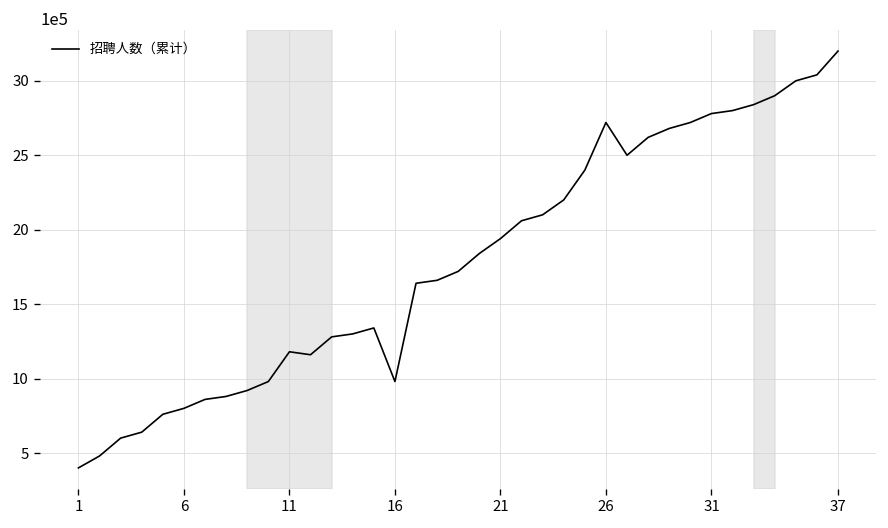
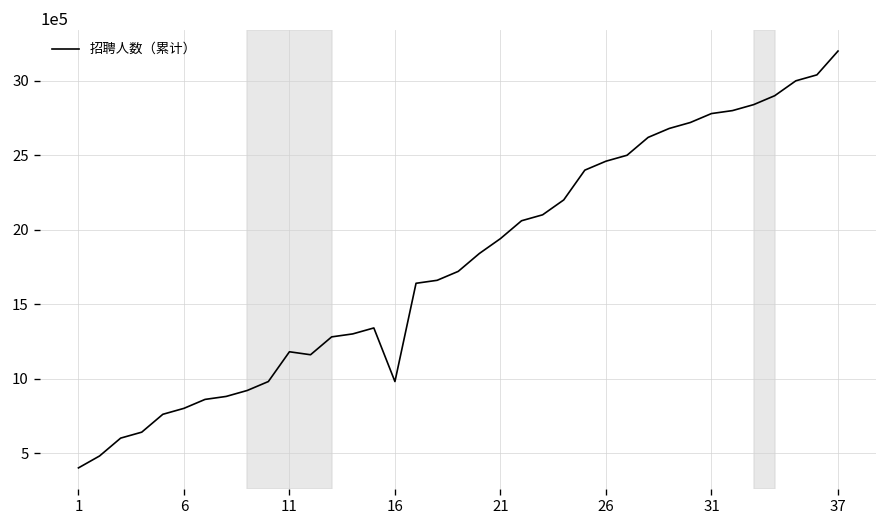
  {
    "1": 400000,
    "6": 800000,
    "11": 1180000,
    "16": 980000,
    "21": 1940000,
-   "26": 2720000,
+   "26": 2460000,
    "31": 2780000,
    "37": 3200000
  }
